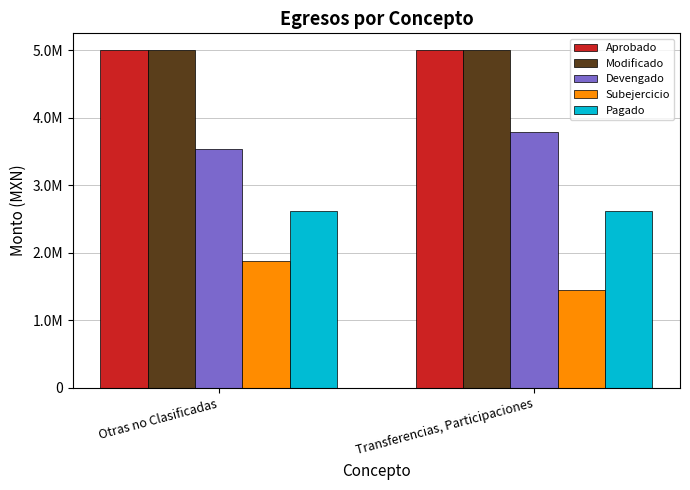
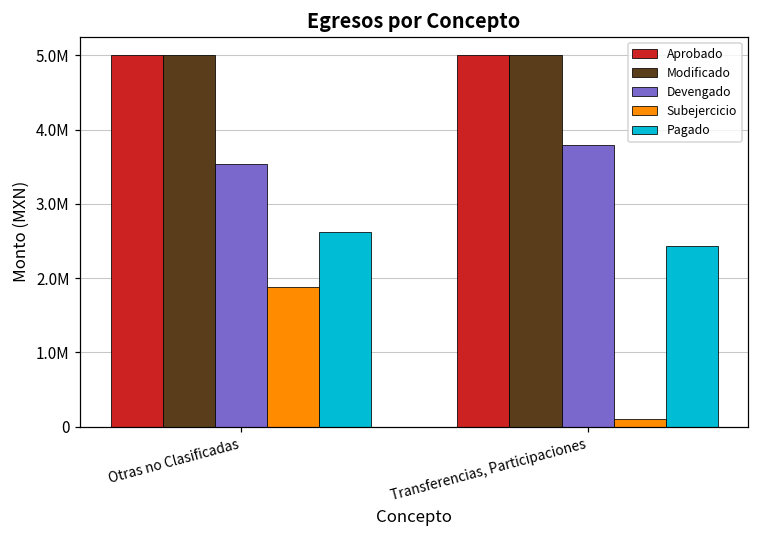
  {
    "Aprobado": {
      "Otras no Clasificadas": 5000000,
      "Transferencias, Participaciones": 5000000
    },
    "Modificado": {
      "Otras no Clasificadas": 5000000,
      "Transferencias, Participaciones": 5000000
    },
    "Devengado": {
      "Otras no Clasificadas": 3500000,
      "Transferencias, Participaciones": 3800000
    },
    "Subejercicio": {
      "Otras no Clasificadas": 1900000,
-     "Transferencias, Participaciones": 1400000
+     "Transferencias, Participaciones": 100000
    },
    "Pagado": {
      "Otras no Clasificadas": 2600000,
-     "Transferencias, Participaciones": 2600000
+     "Transferencias, Participaciones": 2400000
    }
  }
